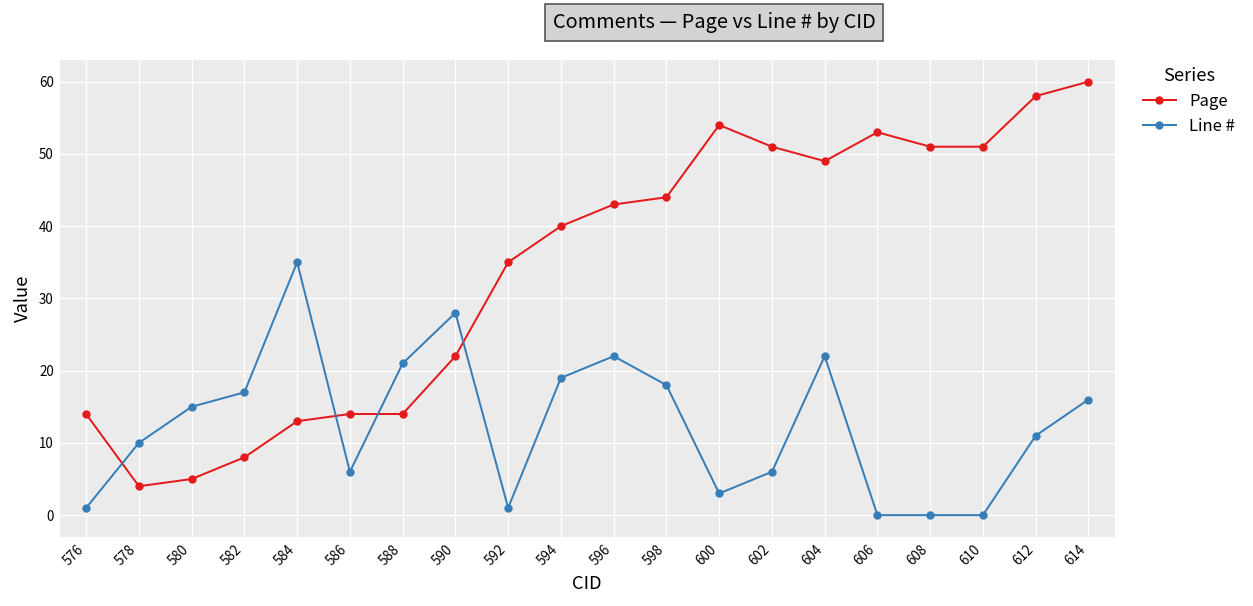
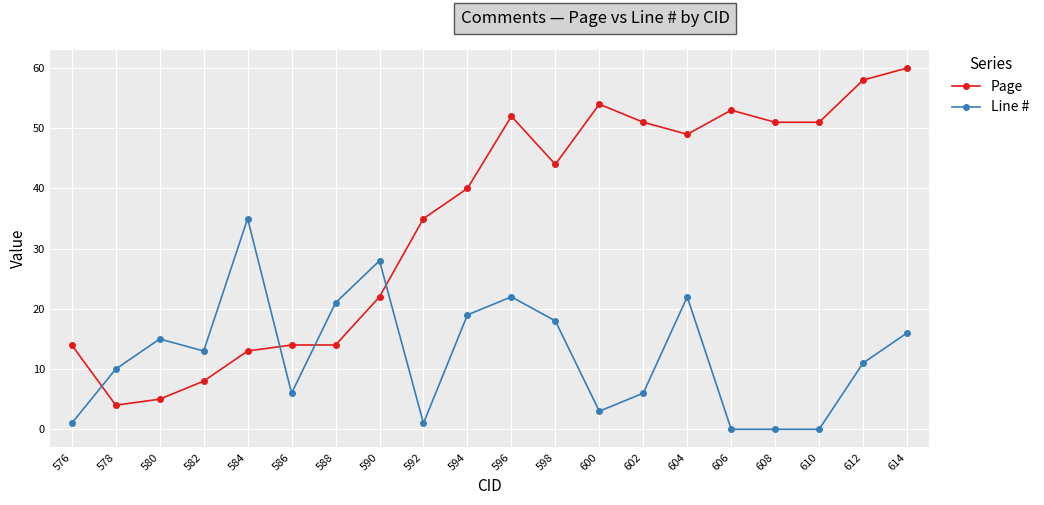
  {
    "Page": {
      "576": 14,
      "578": 4,
      "580": 5,
      "582": 8,
      "584": 13,
      "586": 14,
      "588": 14,
      "590": 22,
      "592": 35,
      "594": 40,
-     "596": 43,
+     "596": 52,
      "598": 44,
      "600": 54,
      "602": 51,
      "604": 49,
      "606": 53,
      "608": 51,
      "610": 51,
      "612": 58,
      "614": 60
    },
    "Line #": {
      "576": 1,
      "578": 10,
      "580": 15,
-     "582": 17,
+     "582": 13,
      "584": 35,
      "586": 6,
      "588": 21,
      "590": 28,
      "592": 1,
      "594": 19,
      "596": 22,
      "598": 18,
      "600": 3,
      "602": 6,
      "604": 22,
      "606": 0,
      "608": 0,
      "610": 0,
      "612": 11,
      "614": 16
    }
  }
